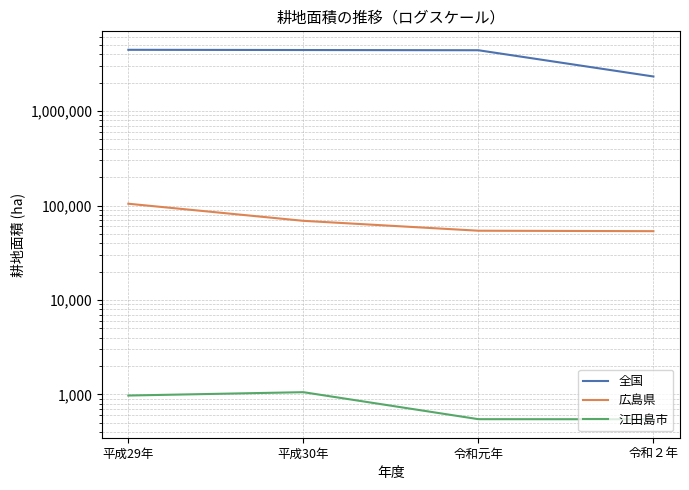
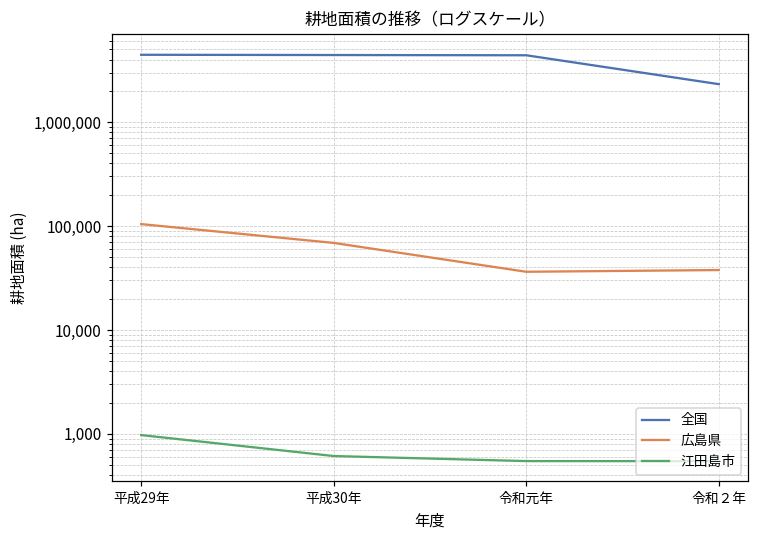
  {
    "全国": {
      "平成29年": "4,000,000",
      "平成30年": "4,000,000",
      "令和元年": "4,000,000",
      "令和２年": "2,300,000"
    },
    "広島県": {
      "平成29年": "100,000",
      "平成30年": "70,000",
-     "令和元年": "50,000",
-     "令和２年": "50,000"
+     "令和元年": "36,000",
+     "令和２年": "38,000"
    },
    "江田島市": {
      "平成29年": "1,000",
-     "平成30年": "1,100",
+     "平成30年": "600",
      "令和元年": "500"
    }
  }
